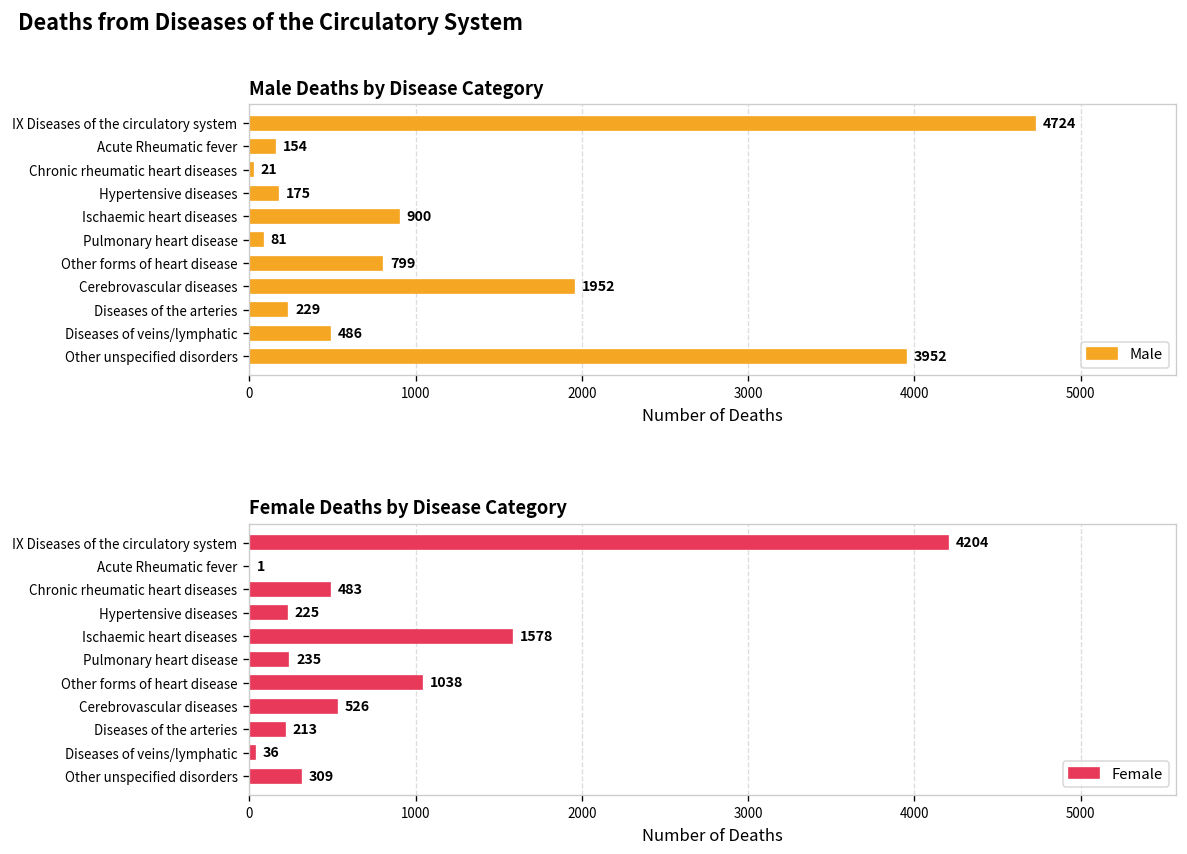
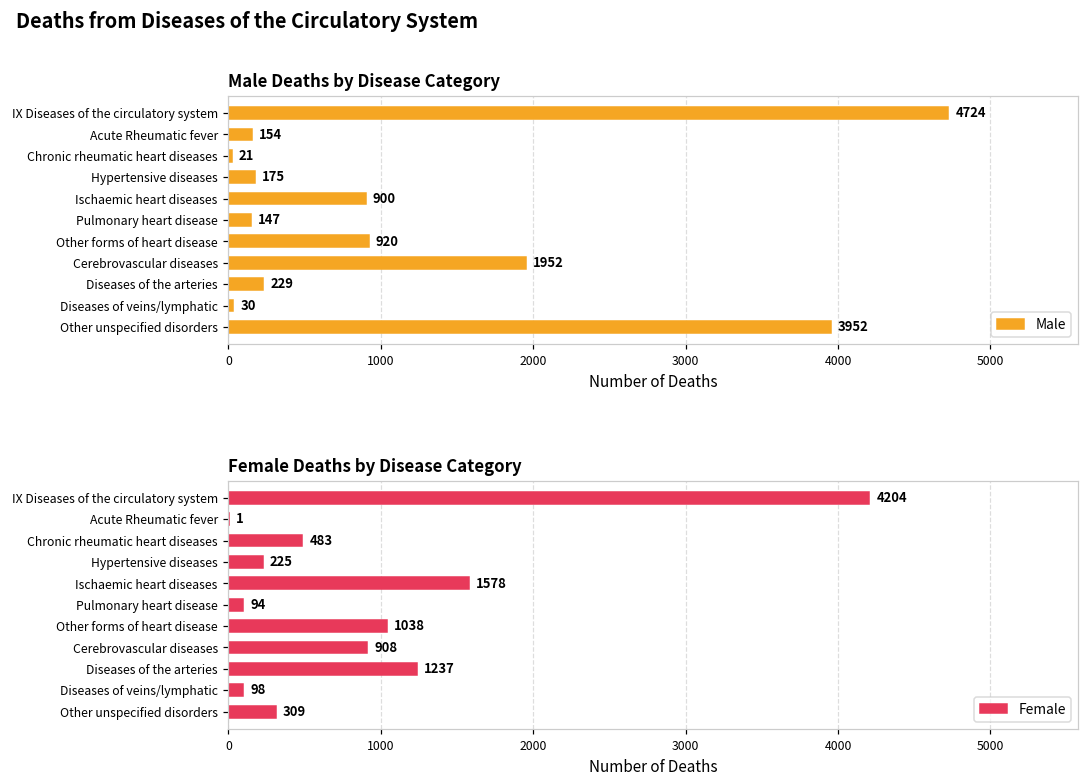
  {
    "Male Deaths by Disease Category": {
      "IX Diseases of the circulatory system": 4724,
      "Acute Rheumatic fever": 154,
      "Chronic rheumatic heart diseases": 21,
      "Hypertensive diseases": 175,
      "Ischaemic heart diseases": 900,
-     "Pulmonary heart disease": 81,
-     "Other forms of heart disease": 799,
+     "Pulmonary heart disease": 147,
+     "Other forms of heart disease": 920,
      "Cerebrovascular diseases": 1952,
      "Diseases of the arteries": 229,
-     "Diseases of veins/lymphatic": 486,
+     "Diseases of veins/lymphatic": 30,
      "Other unspecified disorders": 3952
    },
    "Female Deaths by Disease Category": {
      "IX Diseases of the circulatory system": 4204,
      "Acute Rheumatic fever": 1,
      "Chronic rheumatic heart diseases": 483,
      "Hypertensive diseases": 225,
      "Ischaemic heart diseases": 1578,
-     "Pulmonary heart disease": 235,
+     "Pulmonary heart disease": 94,
      "Other forms of heart disease": 1038,
-     "Cerebrovascular diseases": 526,
-     "Diseases of the arteries": 213,
-     "Diseases of veins/lymphatic": 36,
+     "Cerebrovascular diseases": 908,
+     "Diseases of the arteries": 1237,
+     "Diseases of veins/lymphatic": 98,
      "Other unspecified disorders": 309
    }
  }
